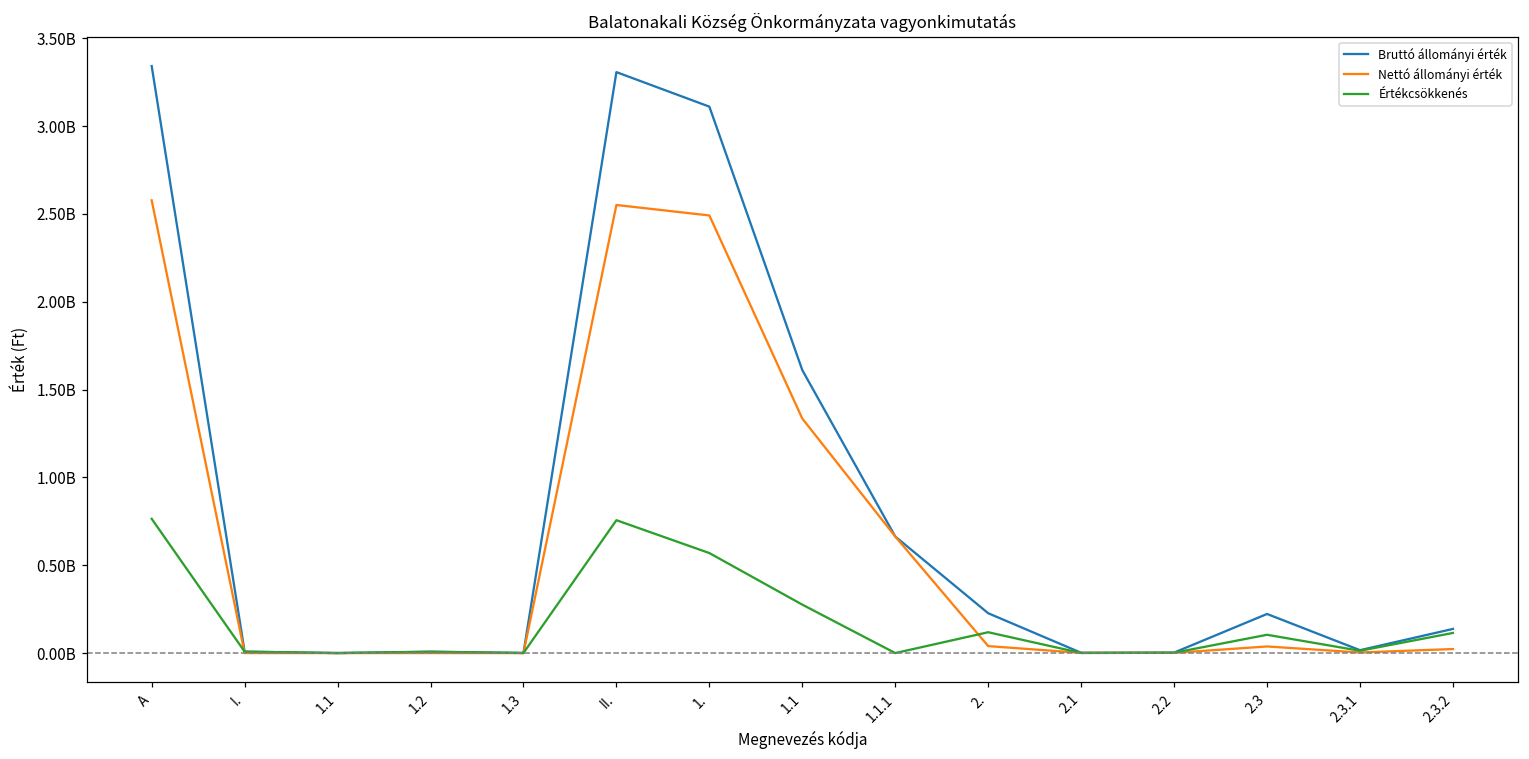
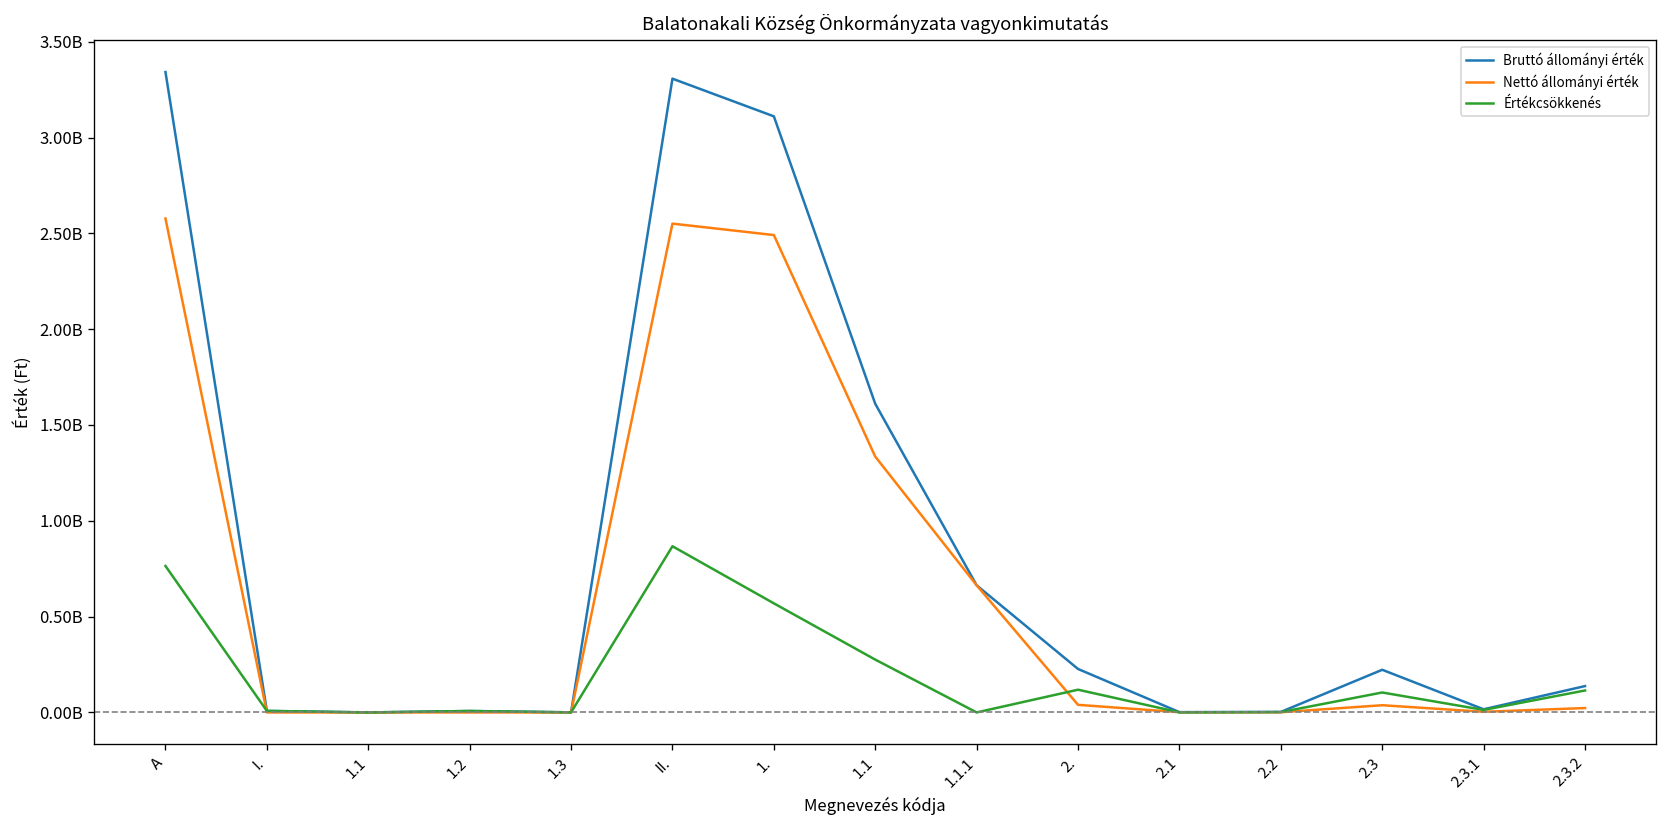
  {
    "Bruttó állományi érték": {
      "A": 3340000000,
      "II.": 3310000000,
      "1.": 3110000000,
      "2.": 230000000,
      "2.3": 220000000,
      "2.3.2": 140000000
    },
    "Nettó állományi érték": {
      "A": 2580000000,
      "II.": 2550000000,
      "1.": 2490000000,
      "2.": 40000000,
      "2.3": 40000000,
      "2.3.2": 20000000
    },
    "Értékcsökkenés": {
      "A": 760000000,
-     "II.": 760000000,
+     "II.": 870000000,
      "1.": 570000000,
      "1.1.1": 0,
      "2.": 120000000,
      "2.3": 100000000,
      "2.3.2": 110000000
    }
  }
